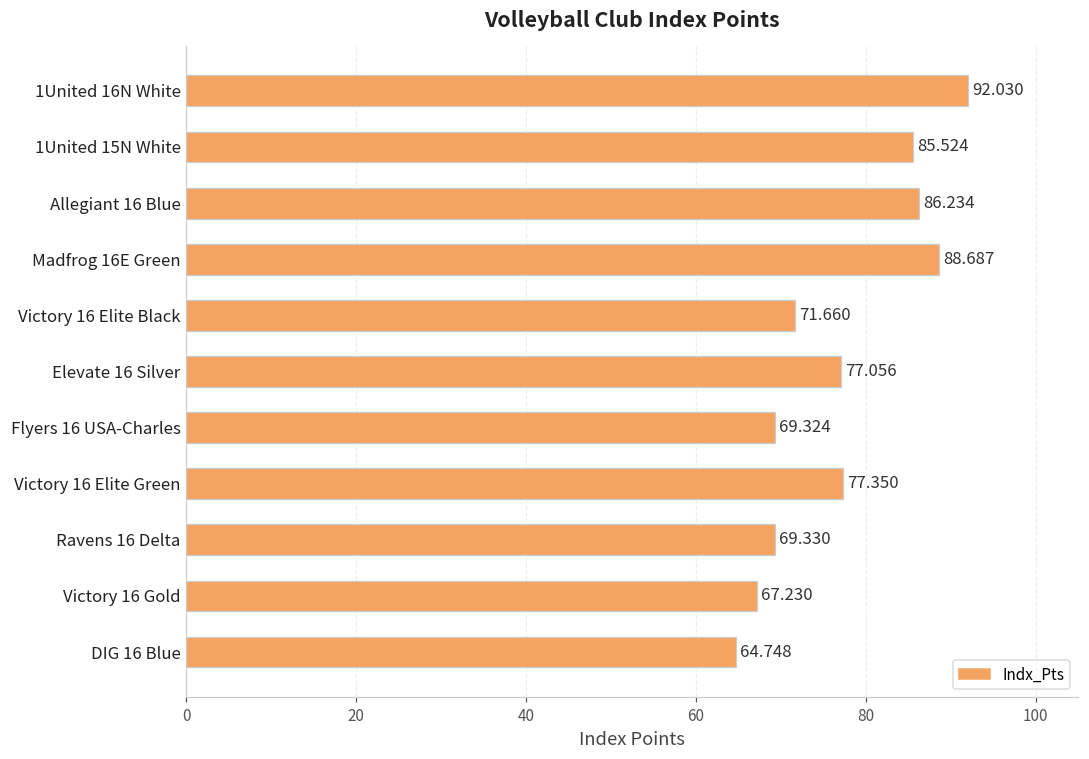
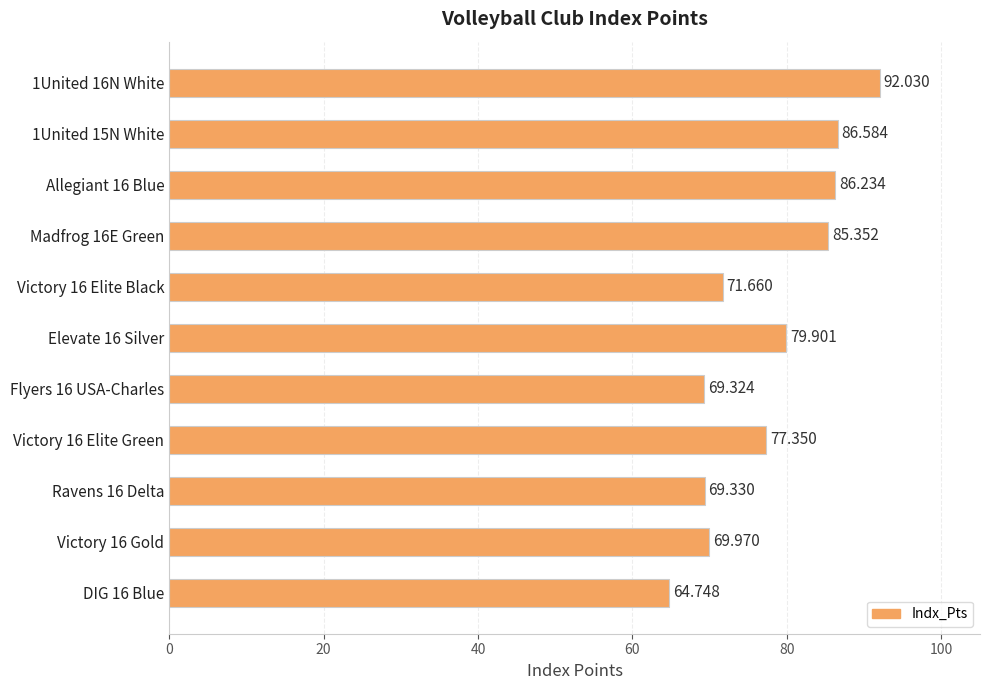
  {
    "1United 16N White": 92.030,
-   "1United 15N White": 85.524,
+   "1United 15N White": 86.584,
    "Allegiant 16 Blue": 86.234,
-   "Madfrog 16E Green": 88.687,
+   "Madfrog 16E Green": 85.352,
    "Victory 16 Elite Black": 71.660,
-   "Elevate 16 Silver": 77.056,
+   "Elevate 16 Silver": 79.901,
    "Flyers 16 USA-Charles": 69.324,
    "Victory 16 Elite Green": 77.350,
    "Ravens 16 Delta": 69.330,
-   "Victory 16 Gold": 67.230,
+   "Victory 16 Gold": 69.970,
    "DIG 16 Blue": 64.748
  }
